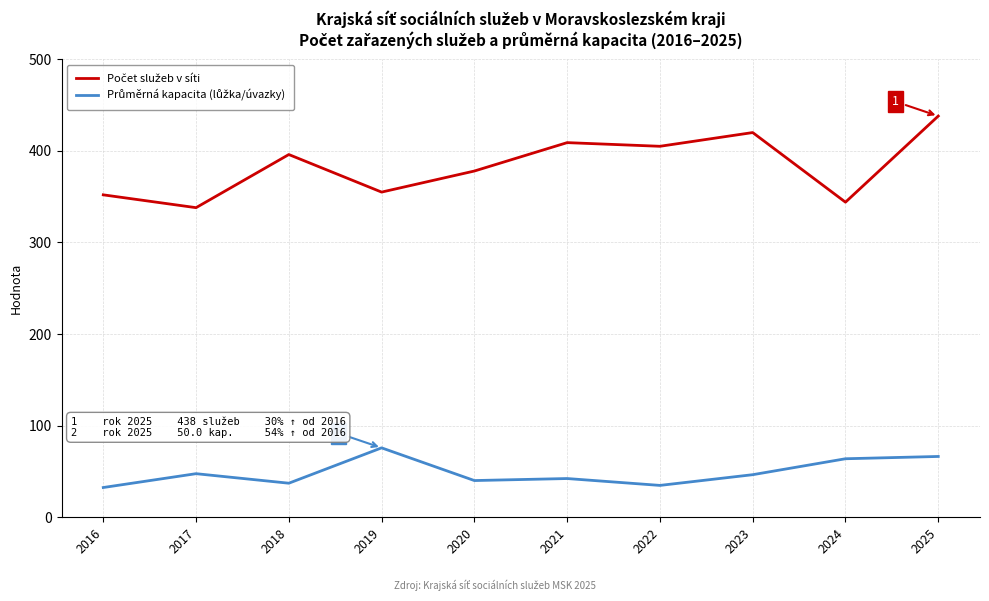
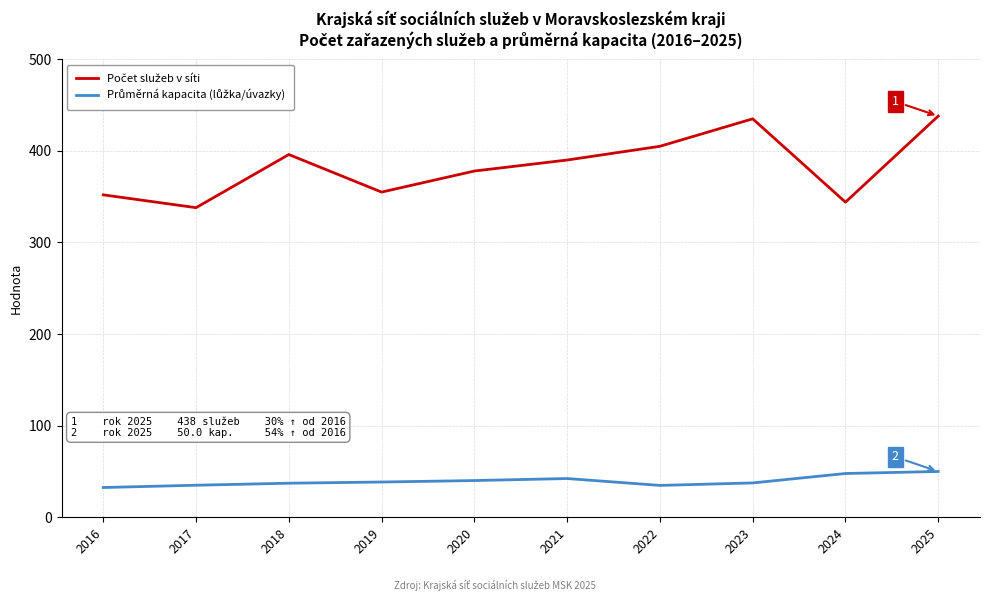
  {
    "Počet služeb v síti": {
      "2016": 350,
      "2017": 340,
      "2018": 400,
      "2019": 360,
      "2020": 380,
-     "2021": 410,
+     "2021": 390,
      "2022": 410,
-     "2023": 420,
+     "2023": 440,
      "2024": 340,
      "2025": 440
    },
    "Průměrná kapacita (lůžka/úvazky)": {
      "2016": 30,
-     "2017": 50,
+     "2017": 40,
      "2018": 40,
-     "2019": 80,
+     "2019": 40,
      "2020": 40,
      "2021": 40,
      "2022": 30,
-     "2023": 50,
-     "2024": 60,
-     "2025": 70
+     "2023": 40,
+     "2024": 50,
+     "2025": 50
    }
  }
